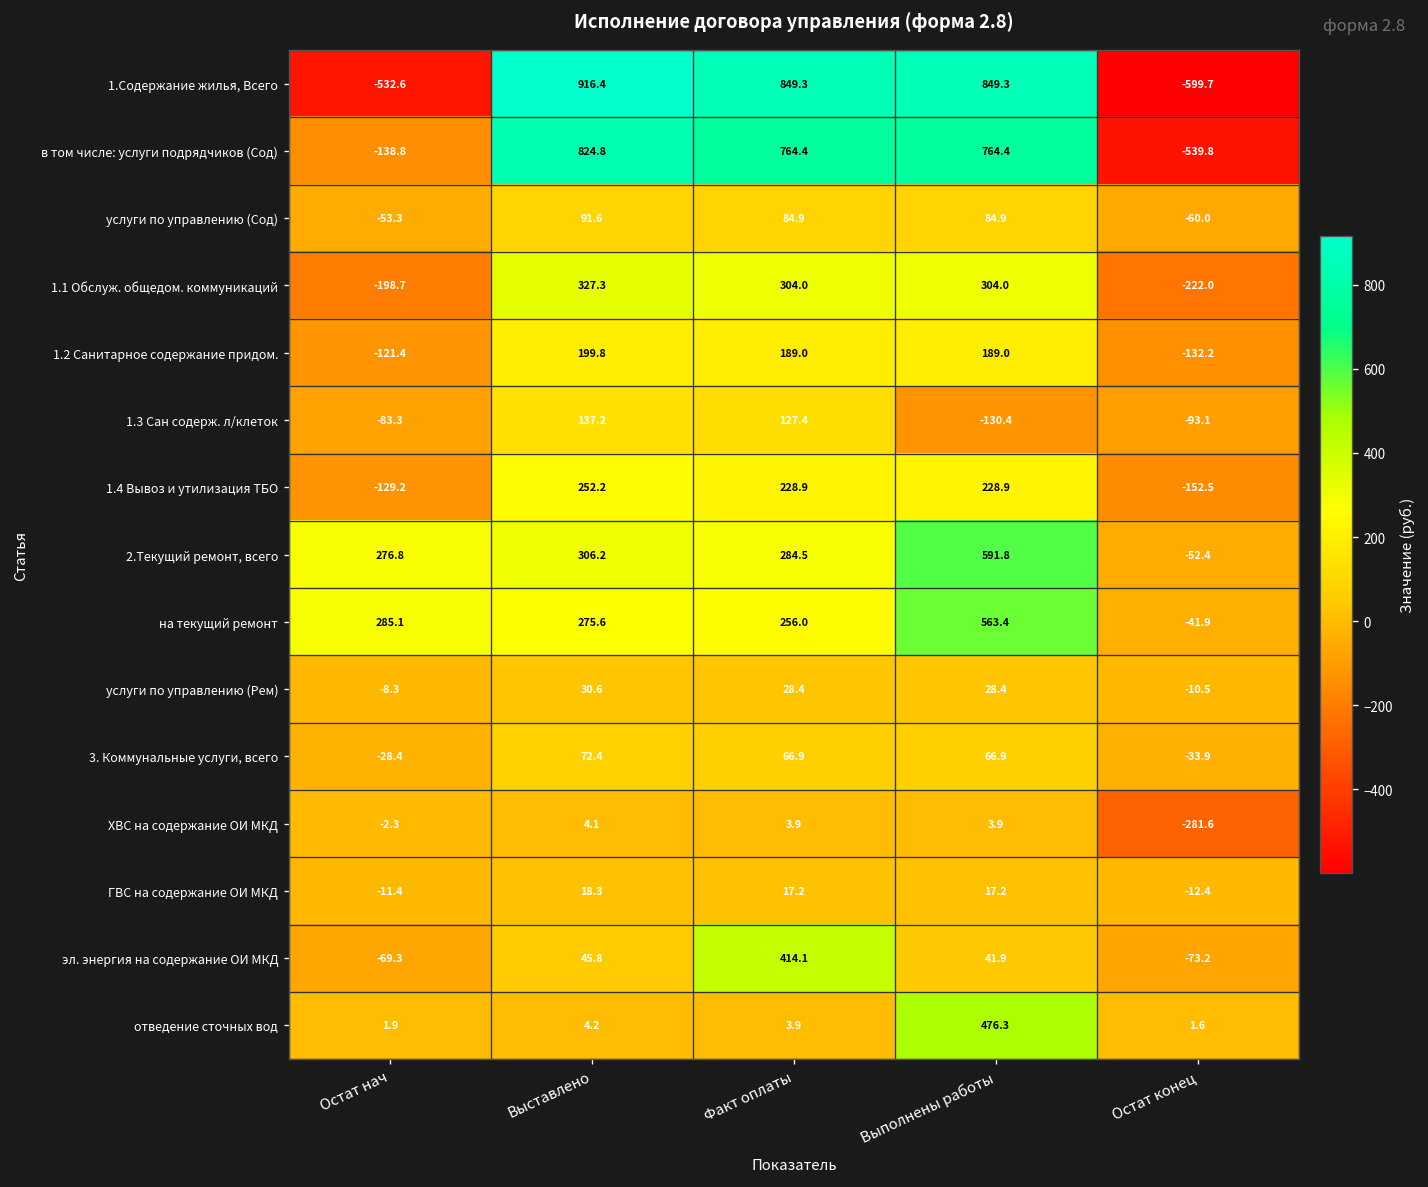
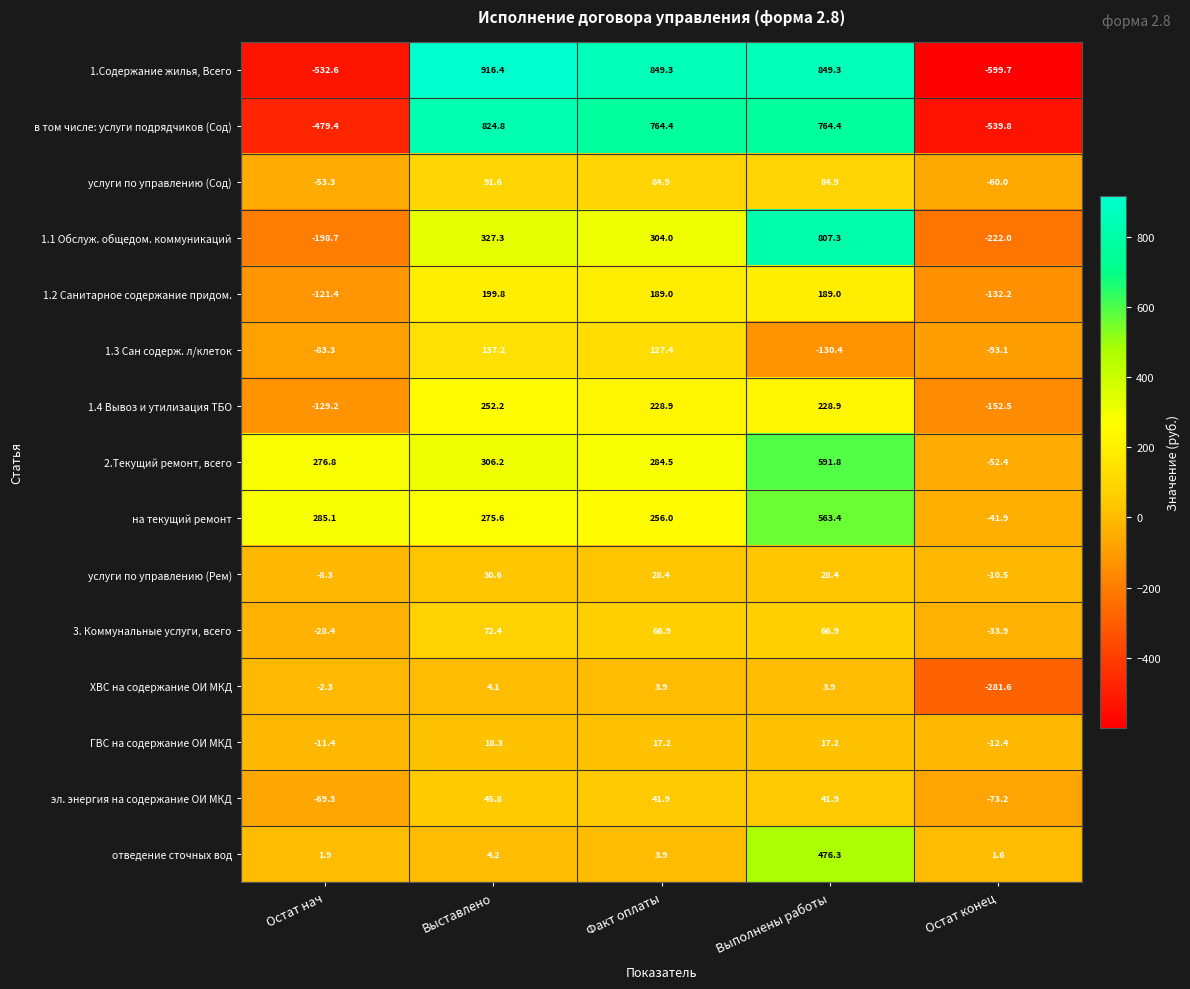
  {
    "1.Содержание жилья, Всего": {
      "Остат нач": -532.6,
      "Выставлено": 916.4,
      "Факт оплаты": 849.3,
      "Выполнены работы": 849.3,
      "Остат конец": -599.7
    },
    "в том числе: услуги подрядчиков (Сод)": {
-     "Остат нач": -138.8,
+     "Остат нач": -479.4,
      "Выставлено": 824.8,
      "Факт оплаты": 764.4,
      "Выполнены работы": 764.4,
      "Остат конец": -539.8
    },
    "услуги по управлению (Сод)": {
      "Остат нач": -53.3,
      "Выставлено": 91.6,
      "Факт оплаты": 84.9,
      "Выполнены работы": 84.9,
      "Остат конец": -60.0
    },
    "1.1 Обслуж. общедом. коммуникаций": {
      "Остат нач": -198.7,
      "Выставлено": 327.3,
      "Факт оплаты": 304.0,
-     "Выполнены работы": 304.0,
+     "Выполнены работы": 807.3,
      "Остат конец": -222.0
    },
    "1.2 Санитарное содержание придом.": {
      "Остат нач": -121.4,
      "Выставлено": 199.8,
      "Факт оплаты": 189.0,
      "Выполнены работы": 189.0,
      "Остат конец": -132.2
    },
    "1.3 Сан содерж. л/клеток": {
      "Остат нач": -83.3,
      "Выставлено": 137.2,
      "Факт оплаты": 127.4,
      "Выполнены работы": -130.4,
      "Остат конец": -93.1
    },
    "1.4 Вывоз и утилизация ТБО": {
      "Остат нач": -129.2,
      "Выставлено": 252.2,
      "Факт оплаты": 228.9,
      "Выполнены работы": 228.9,
      "Остат конец": -152.5
    },
    "2.Текущий ремонт, всего": {
      "Остат нач": 276.8,
      "Выставлено": 306.2,
      "Факт оплаты": 284.5,
      "Выполнены работы": 591.8,
      "Остат конец": -52.4
    },
    "на текущий ремонт": {
      "Остат нач": 285.1,
      "Выставлено": 275.6,
      "Факт оплаты": 256.0,
      "Выполнены работы": 563.4,
      "Остат конец": -41.9
    },
    "услуги по управлению (Рем)": {
      "Остат нач": -8.3,
      "Выставлено": 30.6,
      "Факт оплаты": 28.4,
      "Выполнены работы": 28.4,
      "Остат конец": -10.5
    },
    "3. Коммунальные услуги, всего": {
      "Остат нач": -28.4,
      "Выставлено": 72.4,
      "Факт оплаты": 66.9,
      "Выполнены работы": 66.9,
      "Остат конец": -33.9
    },
    "ХВС на содержание ОИ МКД": {
      "Остат нач": -2.3,
      "Выставлено": 4.1,
      "Факт оплаты": 3.9,
      "Выполнены работы": 3.9,
      "Остат конец": -281.6
    },
    "ГВС на содержание ОИ МКД": {
      "Остат нач": -11.4,
      "Выставлено": 18.3,
      "Факт оплаты": 17.2,
      "Выполнены работы": 17.2,
      "Остат конец": -12.4
    },
    "эл. энергия на содержание ОИ МКД": {
      "Остат нач": -69.3,
      "Выставлено": 45.8,
-     "Факт оплаты": 414.1,
+     "Факт оплаты": 41.9,
      "Выполнены работы": 41.9,
      "Остат конец": -73.2
    },
    "отведение сточных вод": {
      "Остат нач": 1.9,
      "Выставлено": 4.2,
      "Факт оплаты": 3.9,
      "Выполнены работы": 476.3,
      "Остат конец": 1.6
    }
  }
